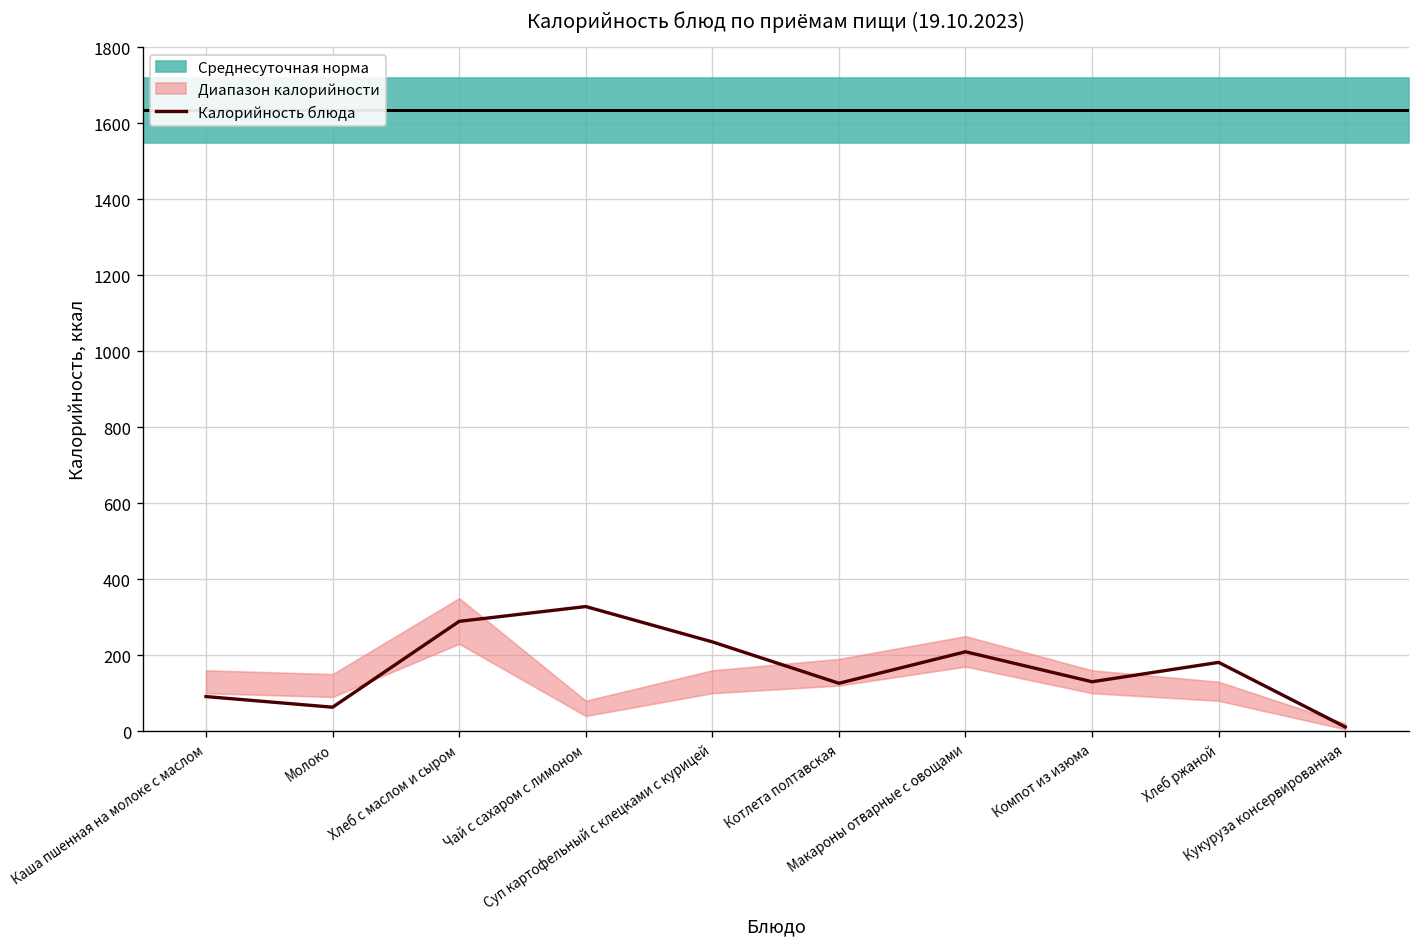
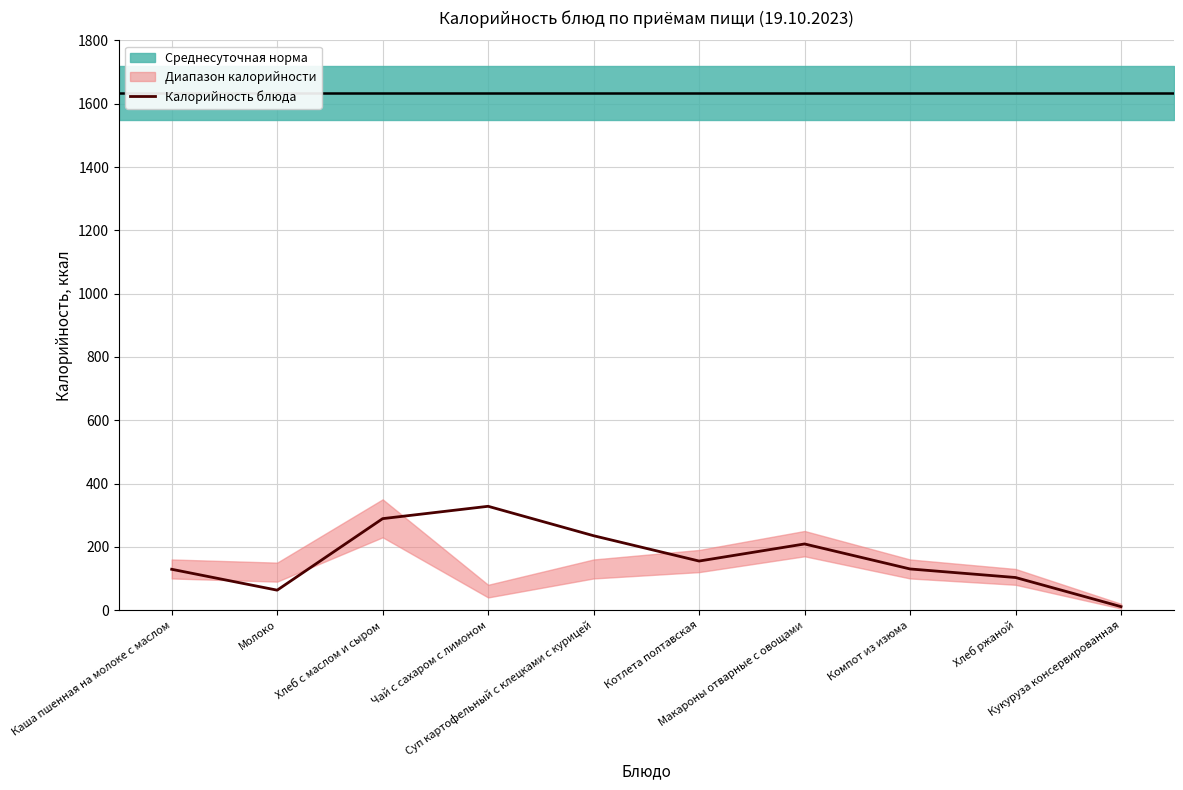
  {
    "Калорийность блюда": {
-     "Каша пшенная на молоке с маслом": 90,
+     "Каша пшенная на молоке с маслом": 130,
      "Молоко": 60,
      "Хлеб с маслом и сыром": 290,
      "Чай с сахаром с лимоном": 330,
      "Суп картофельный с клецками с курицей": 240,
-     "Котлета полтавская": 130,
+     "Котлета полтавская": 160,
      "Макароны отварные с овощами": 210,
      "Компот из изюма": 130,
-     "Хлеб ржаной": 180,
+     "Хлеб ржаной": 100,
      "Кукуруза консервированная": 10
    }
  }
